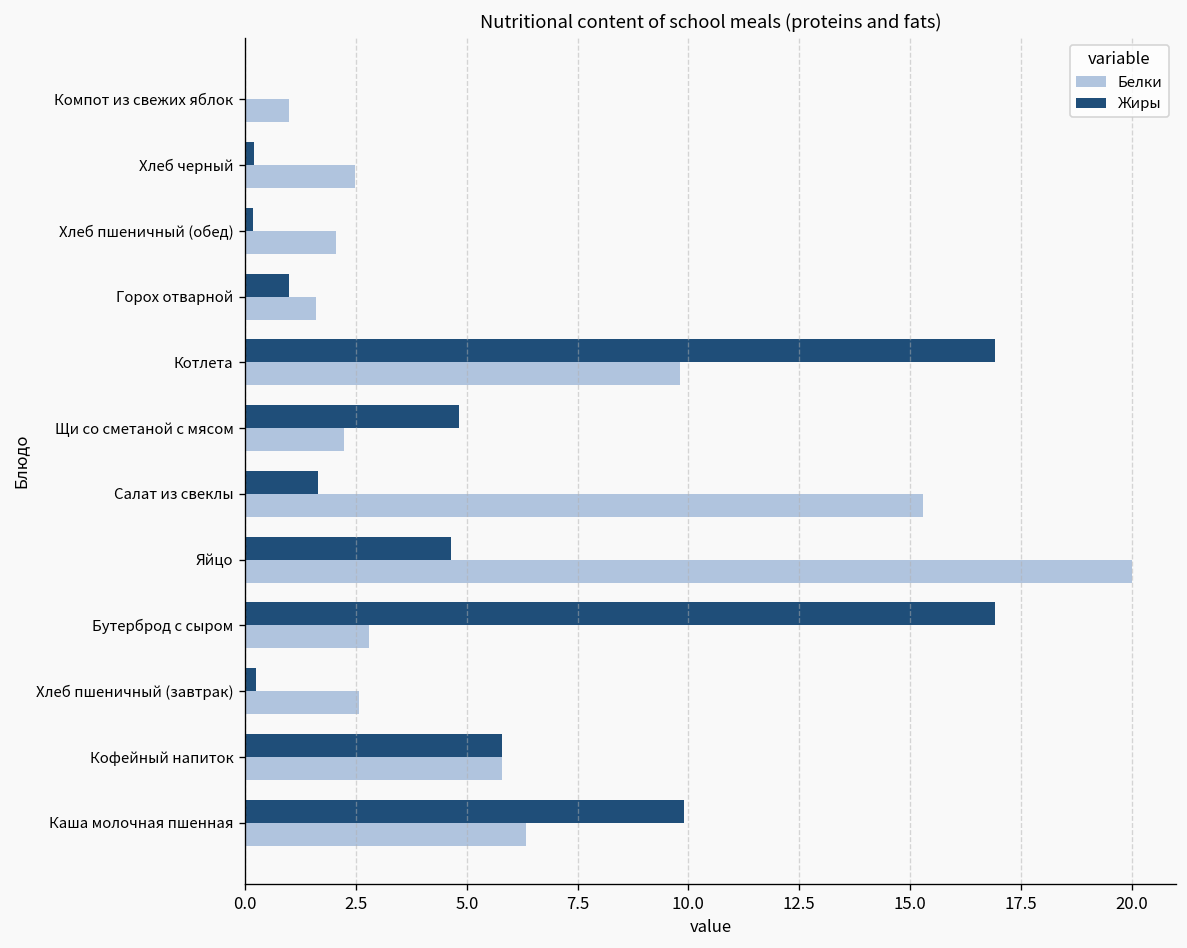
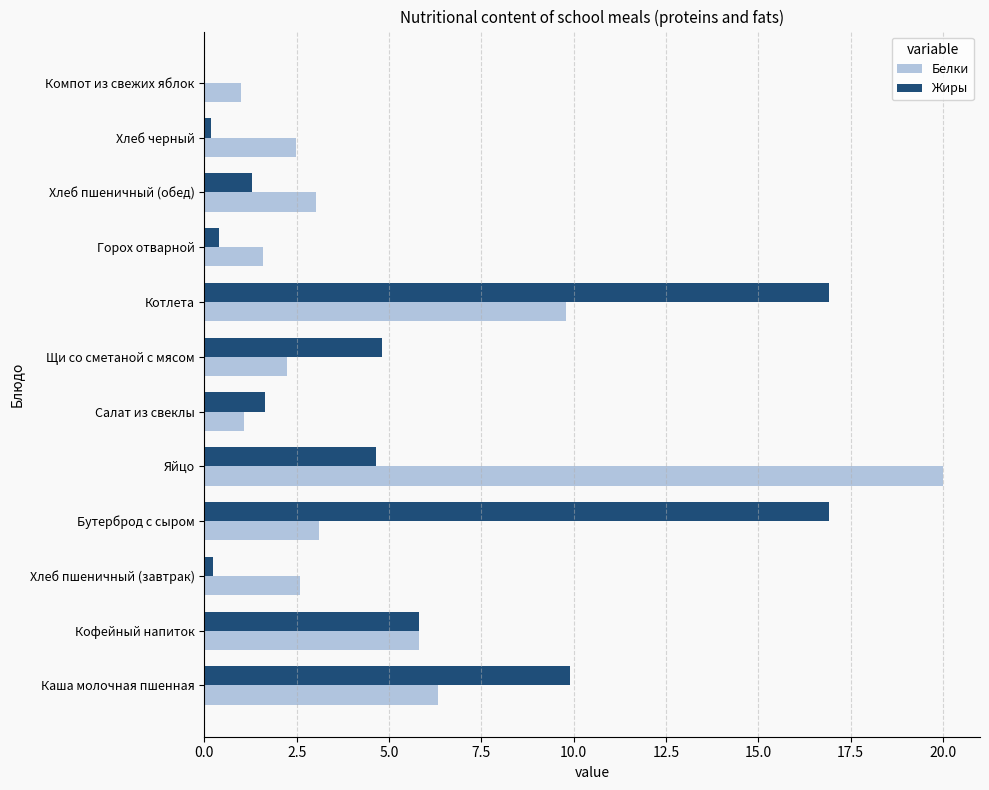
  {
    "Белки": {
      "Компот из свежих яблок": 1.0,
      "Хлеб черный": 2.5,
-     "Хлеб пшеничный (обед)": 2.1,
+     "Хлеб пшеничный (обед)": 3.0,
      "Горох отварной": 1.6,
      "Котлета": 9.8,
      "Щи со сметаной с мясом": 2.2,
-     "Салат из свеклы": 15.3,
+     "Салат из свеклы": 1.1,
      "Яйцо": 20.0,
-     "Бутерброд с сыром": 2.8,
+     "Бутерброд с сыром": 3.1,
      "Хлеб пшеничный (завтрак)": 2.6,
      "Кофейный напиток": 5.8,
      "Каша молочная пшенная": 6.3
    },
    "Жиры": {
      "Компот из свежих яблок": 0.0,
      "Хлеб черный": 0.2,
-     "Хлеб пшеничный (обед)": 0.2,
-     "Горох отварной": 1.0,
+     "Хлеб пшеничный (обед)": 1.3,
+     "Горох отварной": 0.4,
      "Котлета": 16.9,
      "Щи со сметаной с мясом": 4.8,
      "Салат из свеклы": 1.7,
      "Яйцо": 4.6,
      "Бутерброд с сыром": 16.9,
      "Хлеб пшеничный (завтрак)": 0.2,
      "Кофейный напиток": 5.8,
      "Каша молочная пшенная": 9.9
    }
  }
